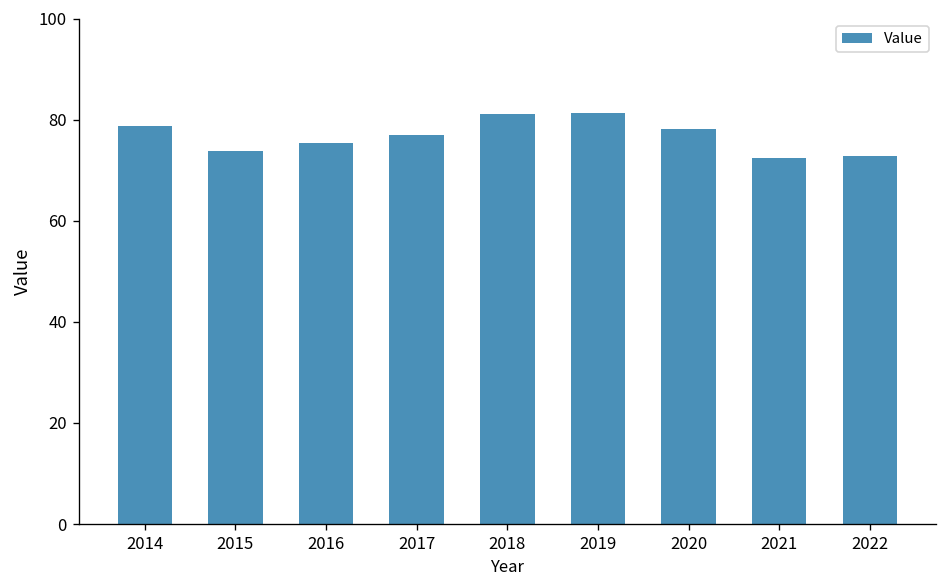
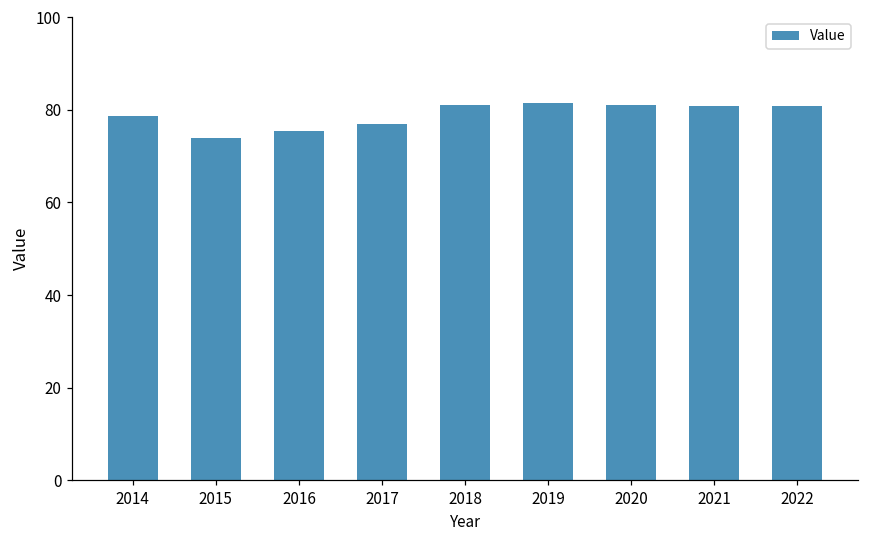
  {
    "2014": 79,
    "2015": 74,
    "2016": 75,
    "2017": 77,
    "2018": 81,
    "2019": 81,
-   "2020": 78,
-   "2021": 72,
-   "2022": 73
+   "2020": 81,
+   "2021": 81,
+   "2022": 81
  }
